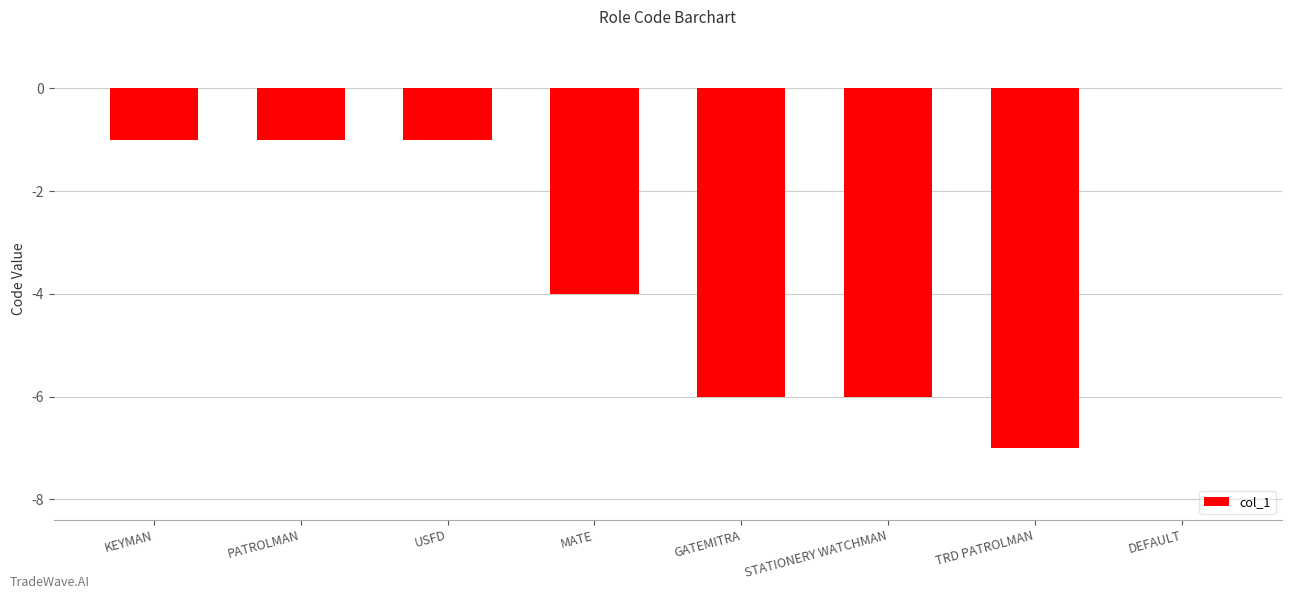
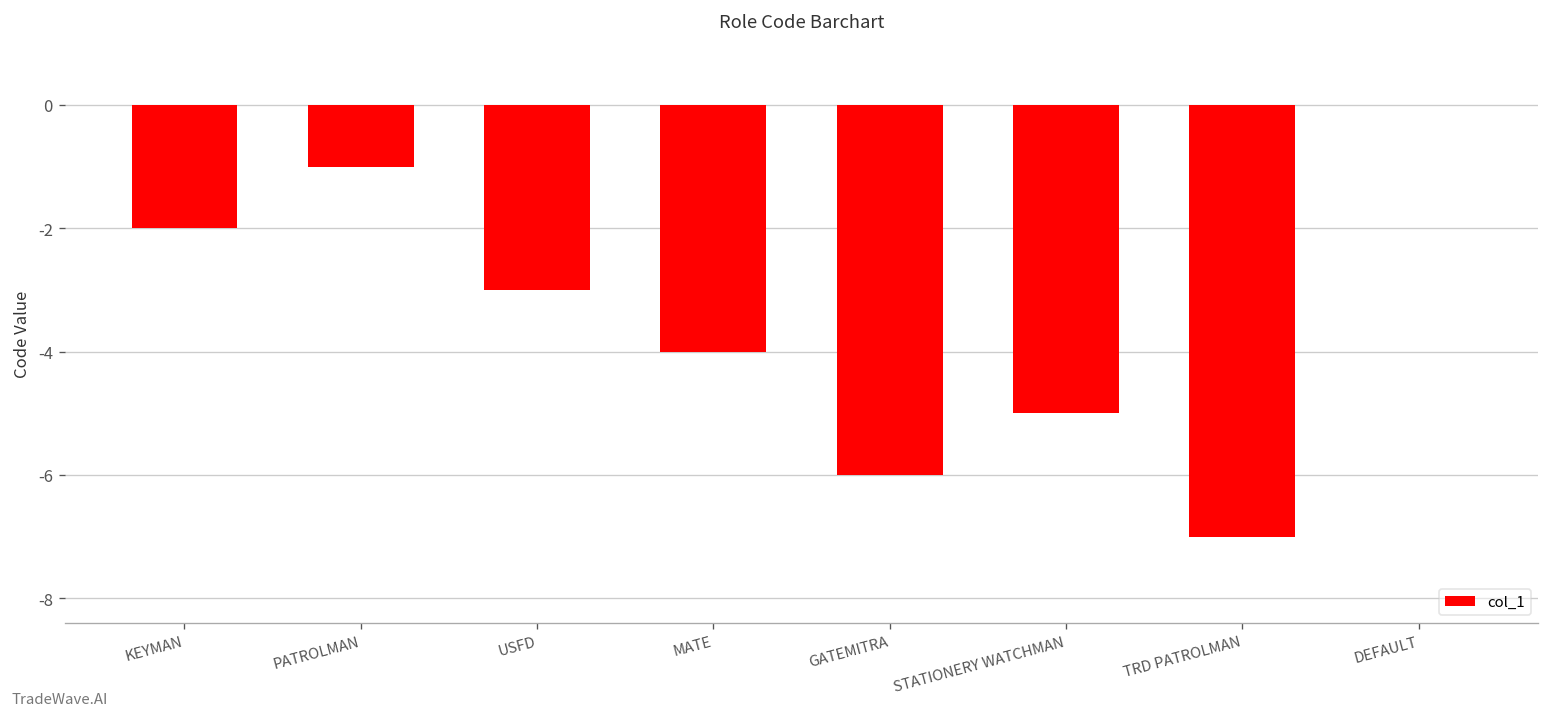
  {
-   "KEYMAN": -1.0,
+   "KEYMAN": -2.0,
    "PATROLMAN": -1.0,
-   "USFD": -1.0,
+   "USFD": -3.0,
    "MATE": -4.0,
    "GATEMITRA": -6.0,
-   "STATIONERY WATCHMAN": -6.0,
+   "STATIONERY WATCHMAN": -5.0,
    "TRD PATROLMAN": -7.0,
    "DEFAULT": 0.0
  }
